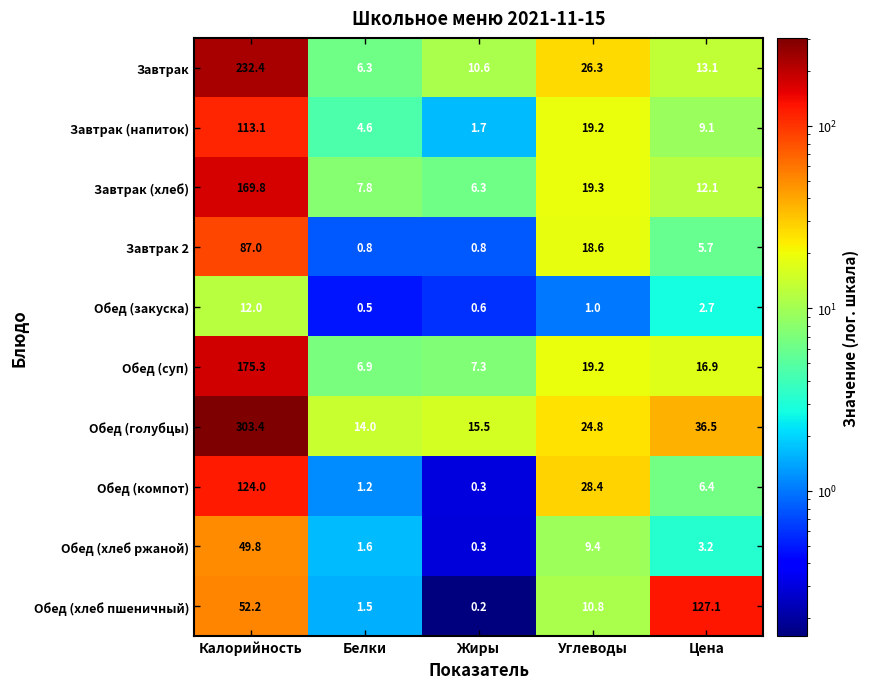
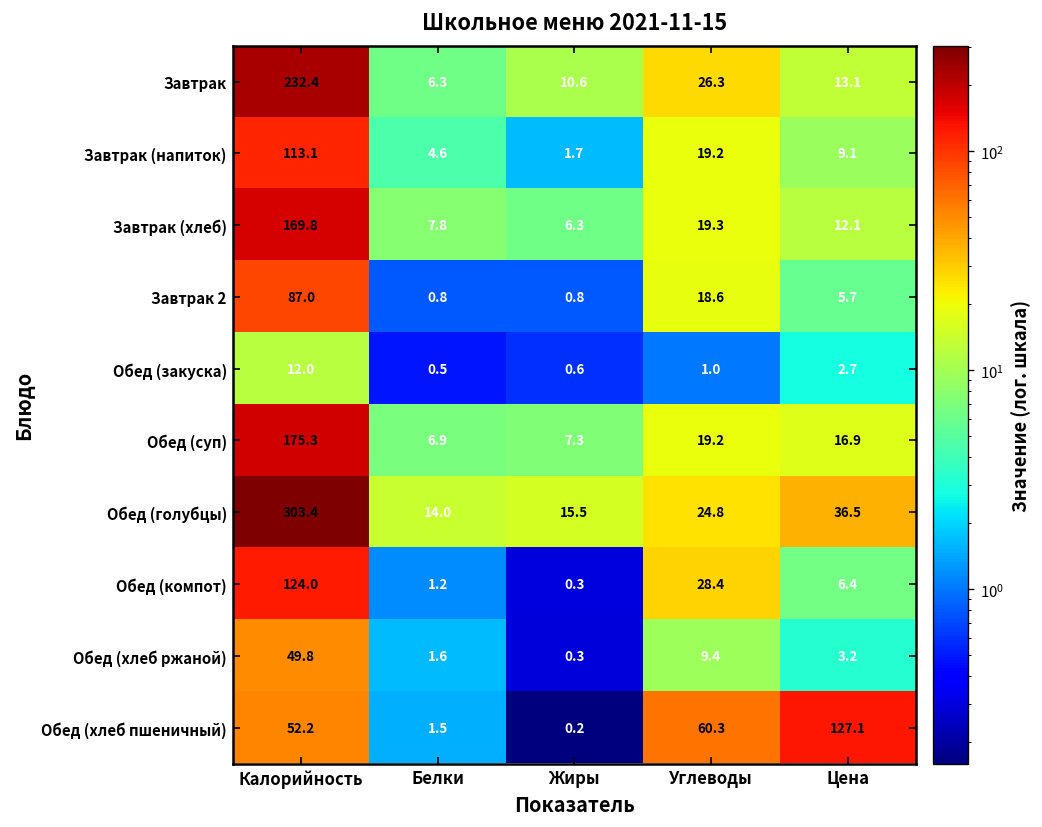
  {
    "Завтрак": {
      "Калорийность": 232.4,
      "Белки": 6.3,
      "Жиры": 10.6,
      "Углеводы": 26.3,
      "Цена": 13.1
    },
    "Завтрак (напиток)": {
      "Калорийность": 113.1,
      "Белки": 4.6,
      "Жиры": 1.7,
      "Углеводы": 19.2,
      "Цена": 9.1
    },
    "Завтрак (хлеб)": {
      "Калорийность": 169.8,
      "Белки": 7.8,
      "Жиры": 6.3,
      "Углеводы": 19.3,
      "Цена": 12.1
    },
    "Завтрак 2": {
      "Калорийность": 87.0,
      "Белки": 0.8,
      "Жиры": 0.8,
      "Углеводы": 18.6,
      "Цена": 5.7
    },
    "Обед (закуска)": {
      "Калорийность": 12.0,
      "Белки": 0.5,
      "Жиры": 0.6,
      "Углеводы": 1.0,
      "Цена": 2.7
    },
    "Обед (суп)": {
      "Калорийность": 175.3,
      "Белки": 6.9,
      "Жиры": 7.3,
      "Углеводы": 19.2,
      "Цена": 16.9
    },
    "Обед (голубцы)": {
      "Калорийность": 303.4,
      "Белки": 14.0,
      "Жиры": 15.5,
      "Углеводы": 24.8,
      "Цена": 36.5
    },
    "Обед (компот)": {
      "Калорийность": 124.0,
      "Белки": 1.2,
      "Жиры": 0.3,
      "Углеводы": 28.4,
      "Цена": 6.4
    },
    "Обед (хлеб ржаной)": {
      "Калорийность": 49.8,
      "Белки": 1.6,
      "Жиры": 0.3,
      "Углеводы": 9.4,
      "Цена": 3.2
    },
    "Обед (хлеб пшеничный)": {
      "Калорийность": 52.2,
      "Белки": 1.5,
      "Жиры": 0.2,
-     "Углеводы": 10.8,
+     "Углеводы": 60.3,
      "Цена": 127.1
    }
  }
